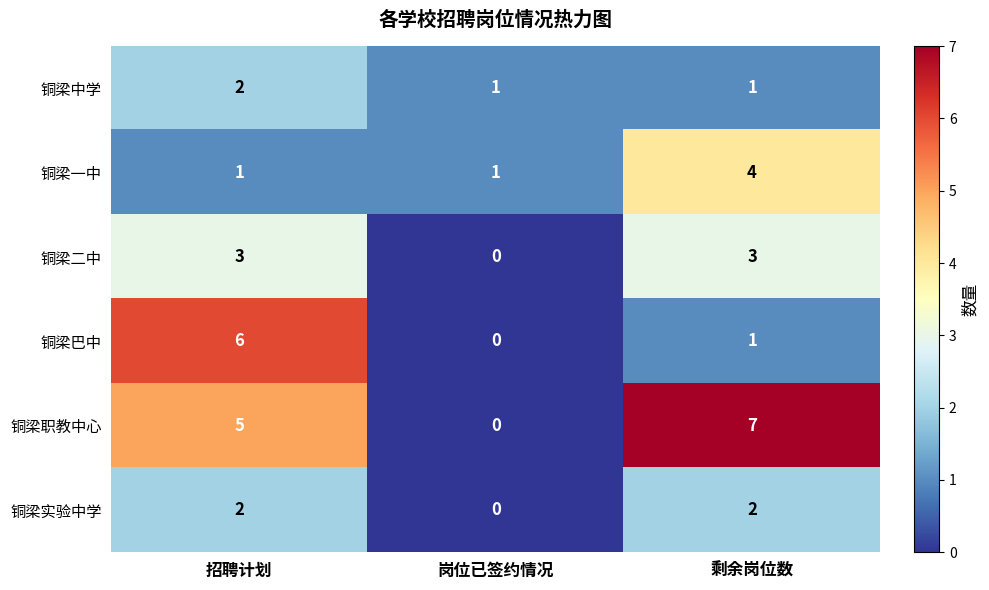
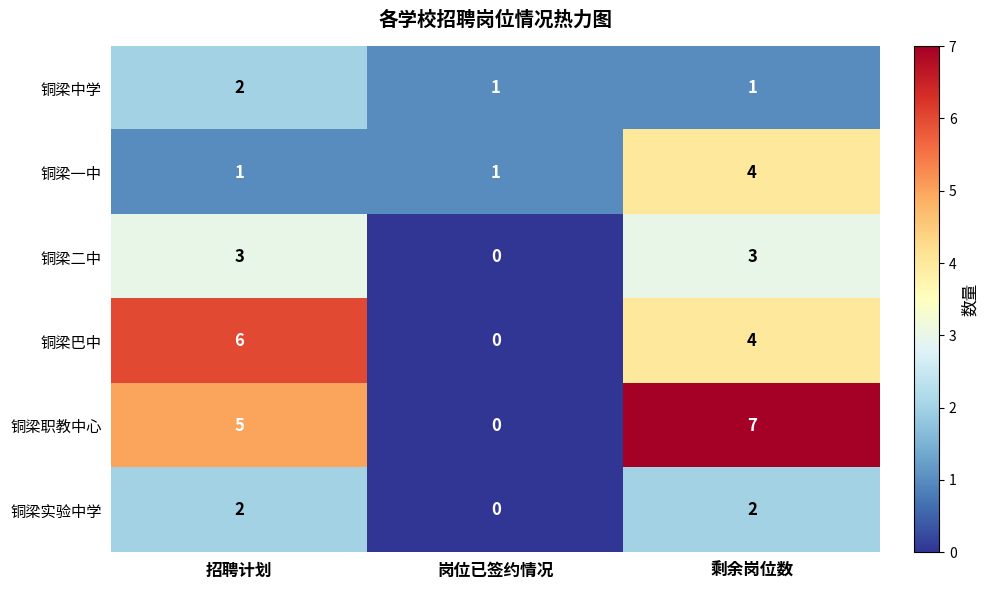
  {
    "铜梁中学": {
      "招聘计划": 2,
      "岗位已签约情况": 1,
      "剩余岗位数": 1
    },
    "铜梁一中": {
      "招聘计划": 1,
      "岗位已签约情况": 1,
      "剩余岗位数": 4
    },
    "铜梁二中": {
      "招聘计划": 3,
      "岗位已签约情况": 0,
      "剩余岗位数": 3
    },
    "铜梁巴中": {
      "招聘计划": 6,
      "岗位已签约情况": 0,
-     "剩余岗位数": 1
+     "剩余岗位数": 4
    },
    "铜梁职教中心": {
      "招聘计划": 5,
      "岗位已签约情况": 0,
      "剩余岗位数": 7
    },
    "铜梁实验中学": {
      "招聘计划": 2,
      "岗位已签约情况": 0,
      "剩余岗位数": 2
    }
  }
